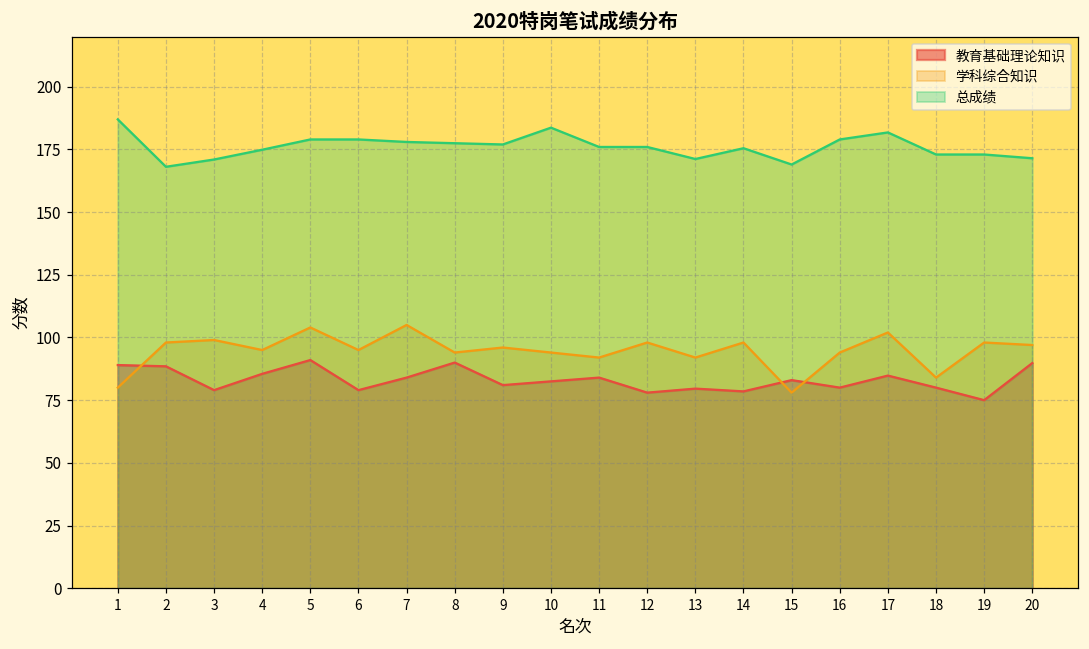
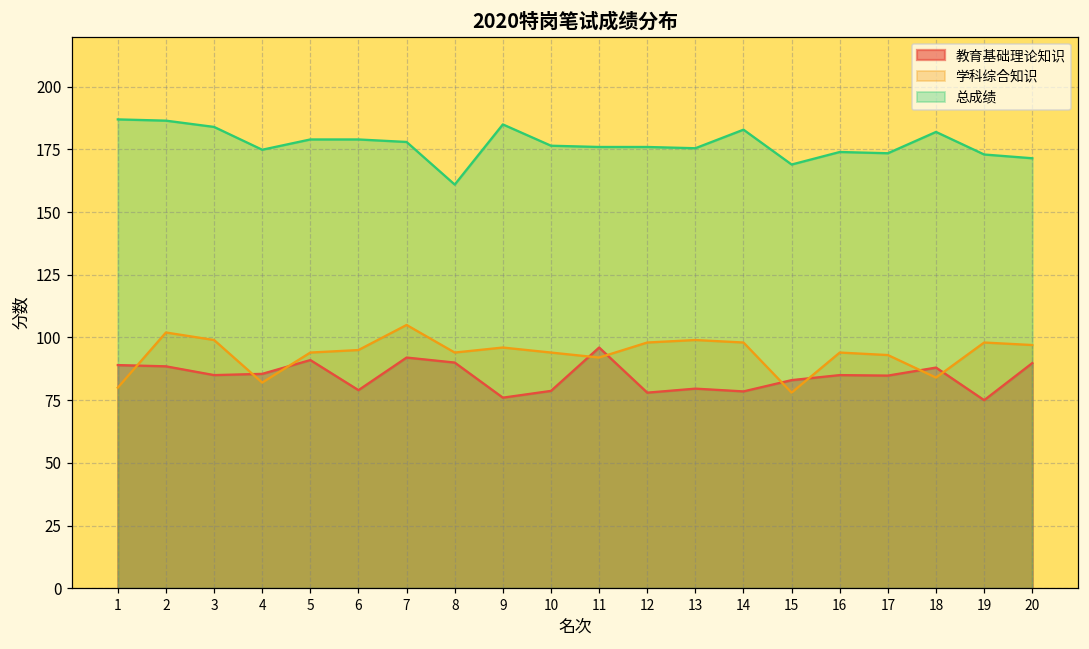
  {
    "教育基础理论知识": {
      "1": 89,
      "2": 89,
-     "3": 79,
+     "3": 85,
      "4": 86,
      "5": 91,
      "6": 79,
-     "7": 84,
+     "7": 92,
      "8": 90,
-     "9": 81,
-     "10": 83,
-     "11": 84,
+     "9": 76,
+     "10": 79,
+     "11": 96,
      "12": 78,
      "13": 80,
      "14": 79,
      "15": 83,
-     "16": 80,
+     "16": 85,
      "17": 85,
-     "18": 80,
+     "18": 88,
      "19": 75,
      "20": 90
    },
    "学科综合知识": {
      "1": 80,
-     "2": 98,
+     "2": 102,
      "3": 99,
-     "4": 95,
-     "5": 104,
+     "4": 82,
+     "5": 94,
      "6": 95,
      "7": 105,
      "8": 94,
      "9": 96,
      "10": 94,
      "11": 92,
      "12": 98,
-     "13": 92,
+     "13": 99,
      "14": 98,
      "15": 78,
      "16": 94,
-     "17": 102,
+     "17": 93,
      "18": 84,
      "19": 98,
      "20": 97
    },
    "总成绩": {
      "1": 187,
-     "2": 168,
-     "3": 171,
+     "2": 187,
+     "3": 184,
      "4": 175,
      "5": 179,
      "6": 179,
      "7": 178,
-     "8": 178,
-     "9": 177,
-     "10": 184,
+     "8": 161,
+     "9": 185,
+     "10": 177,
      "11": 176,
      "12": 176,
-     "13": 171,
-     "14": 176,
+     "13": 176,
+     "14": 183,
      "15": 169,
-     "16": 179,
-     "17": 182,
-     "18": 173,
+     "16": 174,
+     "17": 174,
+     "18": 182,
      "19": 173,
      "20": 172
    }
  }
